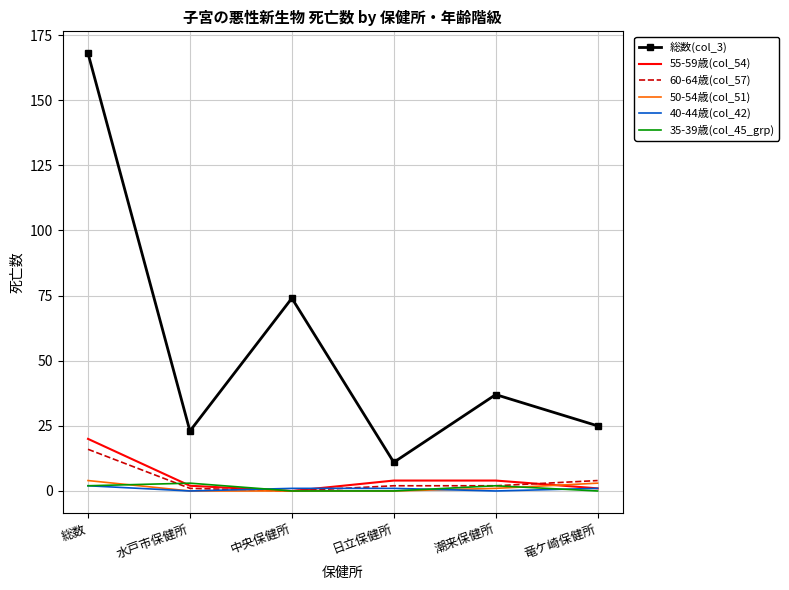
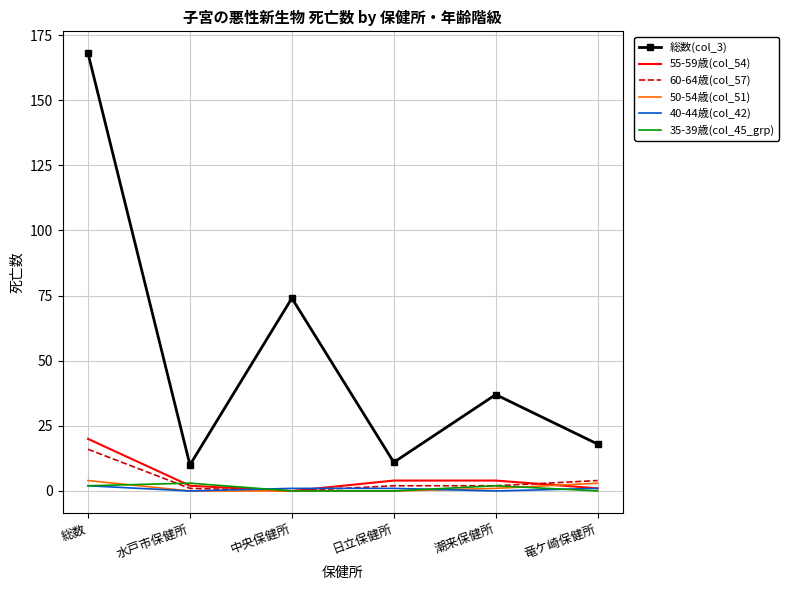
  {
    "総数(col_3)": {
      "総数": 168,
-     "水戸市保健所": 23,
+     "水戸市保健所": 10,
      "中央保健所": 74,
      "日立保健所": 11,
      "潮来保健所": 37,
-     "竜ケ崎保健所": 25
+     "竜ケ崎保健所": 18
    },
    "50-54歳(col_51)": {
      "総数": 4,
      "潮来保健所": 1,
      "竜ケ崎保健所": 3
    },
    "40-44歳(col_42)": {
      "中央保健所": 1,
      "日立保健所": 1,
      "潮来保健所": 0
    },
    "35-39歳(col_45_grp)": {
      "水戸市保健所": 3,
      "竜ケ崎保健所": 0
    }
  }
